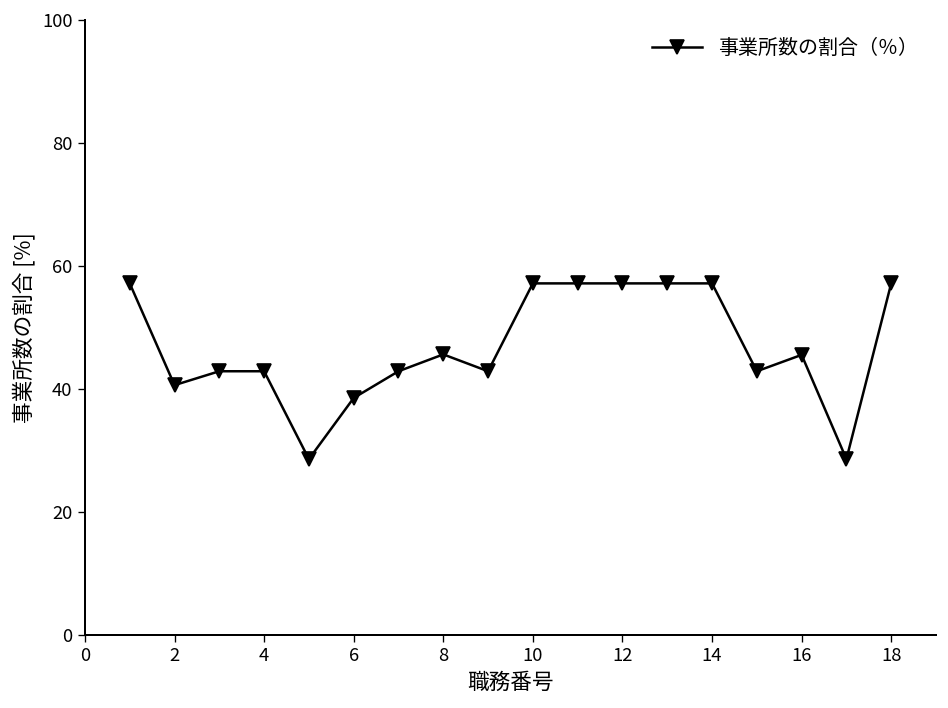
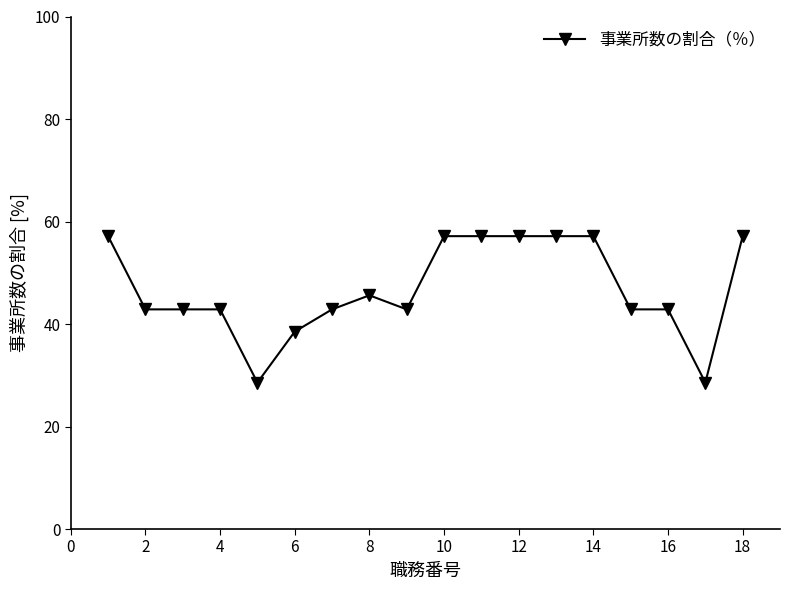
  {
-   "2": 41,
+   "2": 43,
    "4": 43,
    "6": 39,
    "8": 46,
    "10": 57,
    "12": 57,
    "14": 57,
-   "16": 46,
+   "16": 43,
    "18": 57
  }
